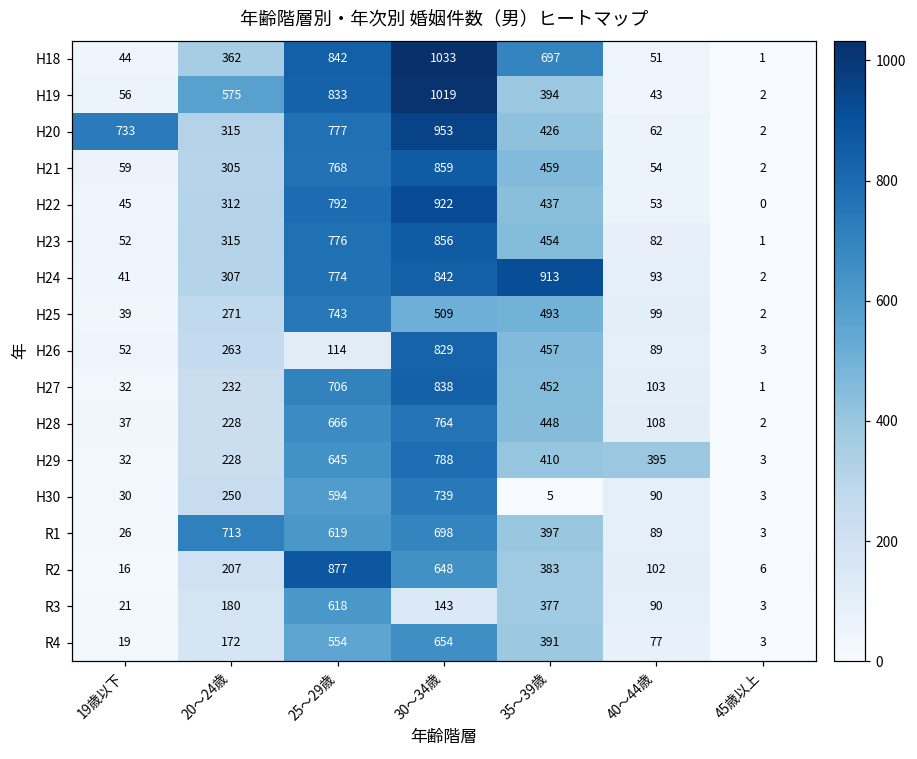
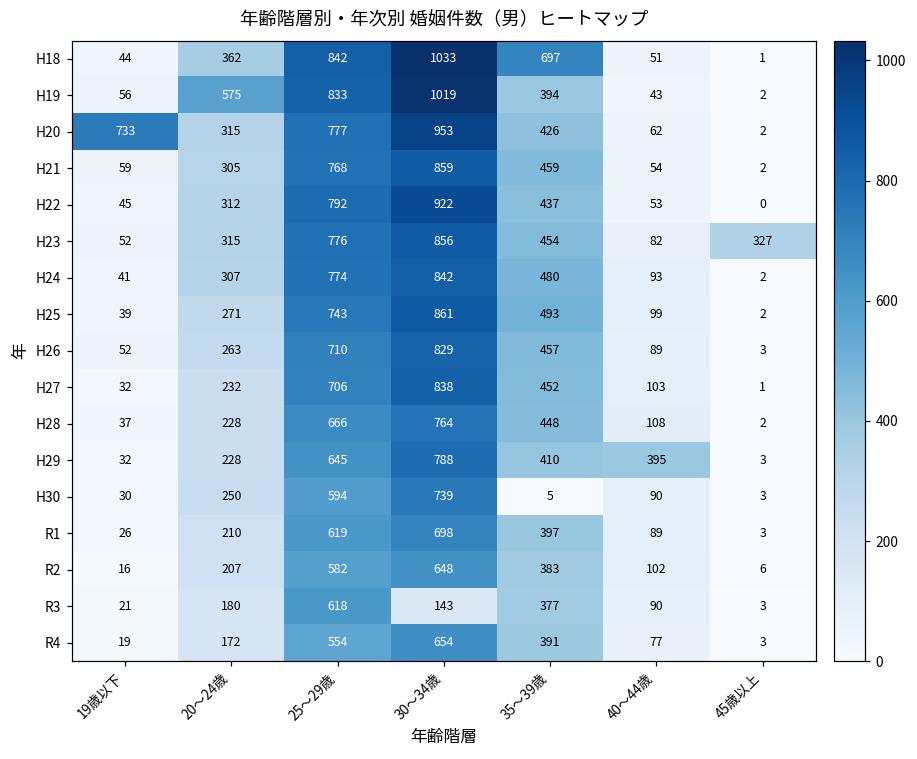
  {
    "H18": {
      "19歳以下": 44,
      "20～24歳": 362,
      "25～29歳": 842,
      "30～34歳": 1033,
      "35～39歳": 697,
      "40～44歳": 51,
      "45歳以上": 1
    },
    "H19": {
      "19歳以下": 56,
      "20～24歳": 575,
      "25～29歳": 833,
      "30～34歳": 1019,
      "35～39歳": 394,
      "40～44歳": 43,
      "45歳以上": 2
    },
    "H20": {
      "19歳以下": 733,
      "20～24歳": 315,
      "25～29歳": 777,
      "30～34歳": 953,
      "35～39歳": 426,
      "40～44歳": 62,
      "45歳以上": 2
    },
    "H21": {
      "19歳以下": 59,
      "20～24歳": 305,
      "25～29歳": 768,
      "30～34歳": 859,
      "35～39歳": 459,
      "40～44歳": 54,
      "45歳以上": 2
    },
    "H22": {
      "19歳以下": 45,
      "20～24歳": 312,
      "25～29歳": 792,
      "30～34歳": 922,
      "35～39歳": 437,
      "40～44歳": 53,
      "45歳以上": 0
    },
    "H23": {
      "19歳以下": 52,
      "20～24歳": 315,
      "25～29歳": 776,
      "30～34歳": 856,
      "35～39歳": 454,
      "40～44歳": 82,
-     "45歳以上": 1
+     "45歳以上": 327
    },
    "H24": {
      "19歳以下": 41,
      "20～24歳": 307,
      "25～29歳": 774,
      "30～34歳": 842,
-     "35～39歳": 913,
+     "35～39歳": 480,
      "40～44歳": 93,
      "45歳以上": 2
    },
    "H25": {
      "19歳以下": 39,
      "20～24歳": 271,
      "25～29歳": 743,
-     "30～34歳": 509,
+     "30～34歳": 861,
      "35～39歳": 493,
      "40～44歳": 99,
      "45歳以上": 2
    },
    "H26": {
      "19歳以下": 52,
      "20～24歳": 263,
-     "25～29歳": 114,
+     "25～29歳": 710,
      "30～34歳": 829,
      "35～39歳": 457,
      "40～44歳": 89,
      "45歳以上": 3
    },
    "H27": {
      "19歳以下": 32,
      "20～24歳": 232,
      "25～29歳": 706,
      "30～34歳": 838,
      "35～39歳": 452,
      "40～44歳": 103,
      "45歳以上": 1
    },
    "H28": {
      "19歳以下": 37,
      "20～24歳": 228,
      "25～29歳": 666,
      "30～34歳": 764,
      "35～39歳": 448,
      "40～44歳": 108,
      "45歳以上": 2
    },
    "H29": {
      "19歳以下": 32,
      "20～24歳": 228,
      "25～29歳": 645,
      "30～34歳": 788,
      "35～39歳": 410,
      "40～44歳": 395,
      "45歳以上": 3
    },
    "H30": {
      "19歳以下": 30,
      "20～24歳": 250,
      "25～29歳": 594,
      "30～34歳": 739,
      "35～39歳": 5,
      "40～44歳": 90,
      "45歳以上": 3
    },
    "R1": {
      "19歳以下": 26,
-     "20～24歳": 713,
+     "20～24歳": 210,
      "25～29歳": 619,
      "30～34歳": 698,
      "35～39歳": 397,
      "40～44歳": 89,
      "45歳以上": 3
    },
    "R2": {
      "19歳以下": 16,
      "20～24歳": 207,
-     "25～29歳": 877,
+     "25～29歳": 582,
      "30～34歳": 648,
      "35～39歳": 383,
      "40～44歳": 102,
      "45歳以上": 6
    },
    "R3": {
      "19歳以下": 21,
      "20～24歳": 180,
      "25～29歳": 618,
      "30～34歳": 143,
      "35～39歳": 377,
      "40～44歳": 90,
      "45歳以上": 3
    },
    "R4": {
      "19歳以下": 19,
      "20～24歳": 172,
      "25～29歳": 554,
      "30～34歳": 654,
      "35～39歳": 391,
      "40～44歳": 77,
      "45歳以上": 3
    }
  }
